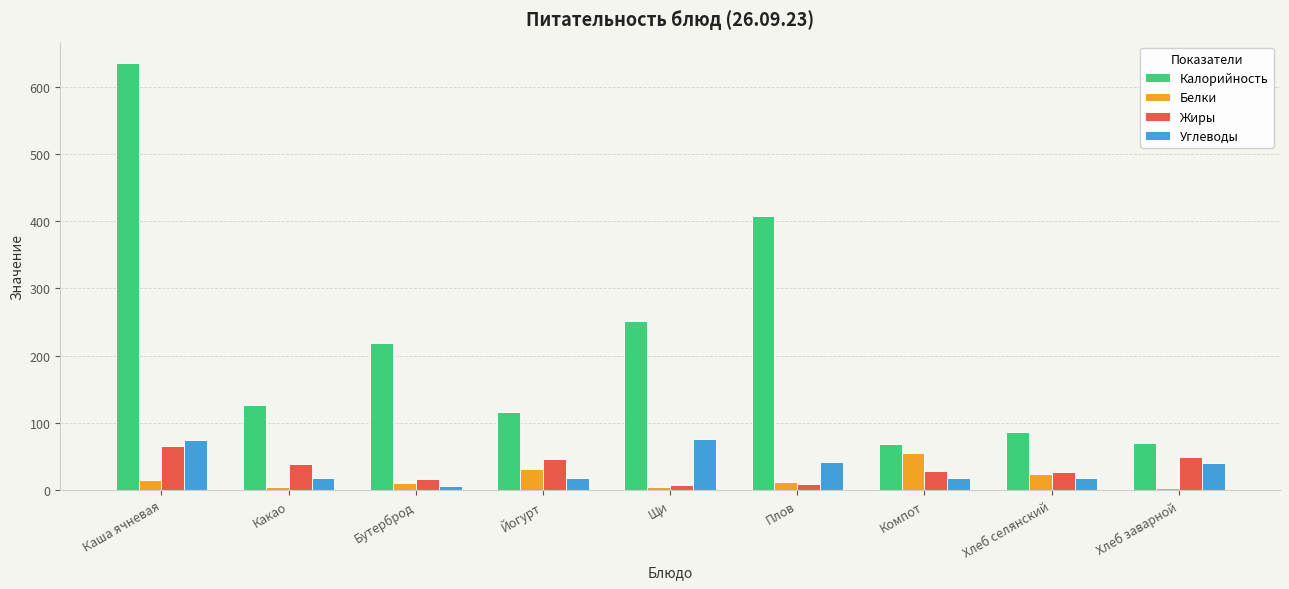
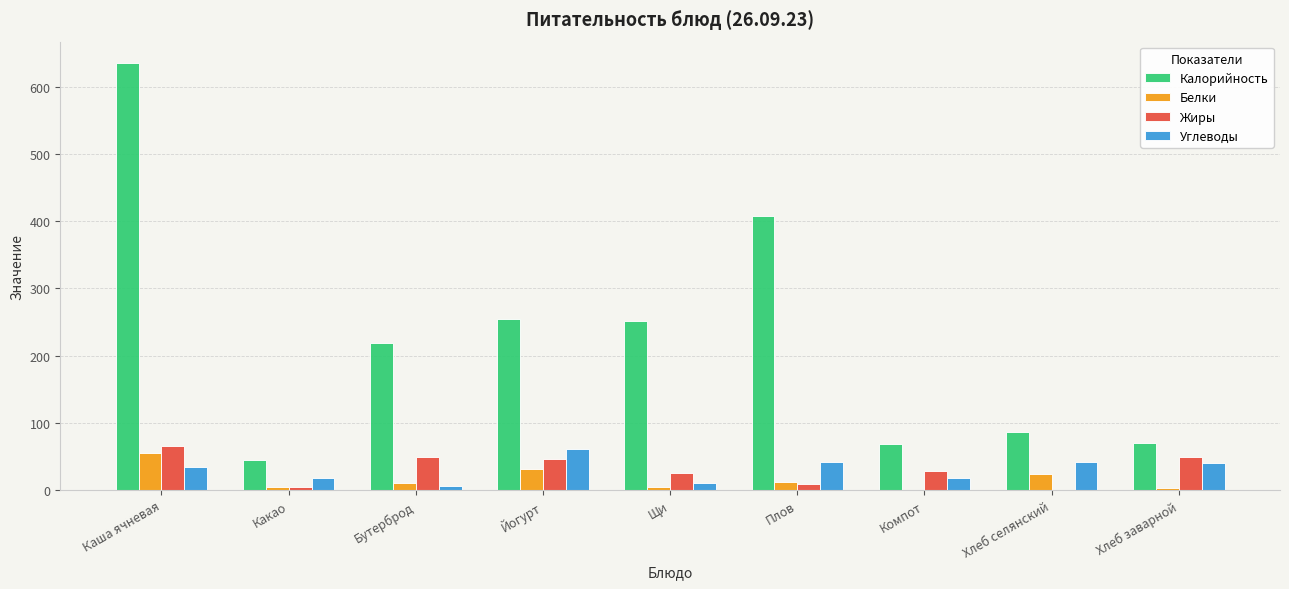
  {
    "Калорийность": {
      "Каша ячневая": 640,
-     "Какао": 130,
+     "Какао": 40,
      "Бутерброд": 220,
-     "Йогурт": 120,
+     "Йогурт": 250,
      "Щи": 250,
      "Плов": 410,
      "Компот": 70,
      "Хлеб селянский": 90,
      "Хлеб заварной": 70
    },
    "Белки": {
-     "Каша ячневая": 20,
+     "Каша ячневая": 60,
      "Какао": 0,
      "Бутерброд": 10,
      "Йогурт": 30,
      "Щи": 0,
      "Плов": 10,
-     "Компот": 60,
+     "Компот": 0,
      "Хлеб селянский": 20
    },
    "Жиры": {
      "Каша ячневая": 70,
-     "Какао": 40,
-     "Бутерброд": 20,
+     "Какао": 0,
+     "Бутерброд": 50,
      "Йогурт": 50,
-     "Щи": 10,
+     "Щи": 20,
      "Плов": 10,
      "Компот": 30,
-     "Хлеб селянский": 30,
+     "Хлеб селянский": 0,
      "Хлеб заварной": 50
    },
    "Углеводы": {
-     "Каша ячневая": 70,
+     "Каша ячневая": 30,
      "Какао": 20,
      "Бутерброд": 10,
-     "Йогурт": 20,
-     "Щи": 80,
+     "Йогурт": 60,
+     "Щи": 10,
      "Плов": 40,
      "Компот": 20,
-     "Хлеб селянский": 20,
+     "Хлеб селянский": 40,
      "Хлеб заварной": 40
    }
  }
